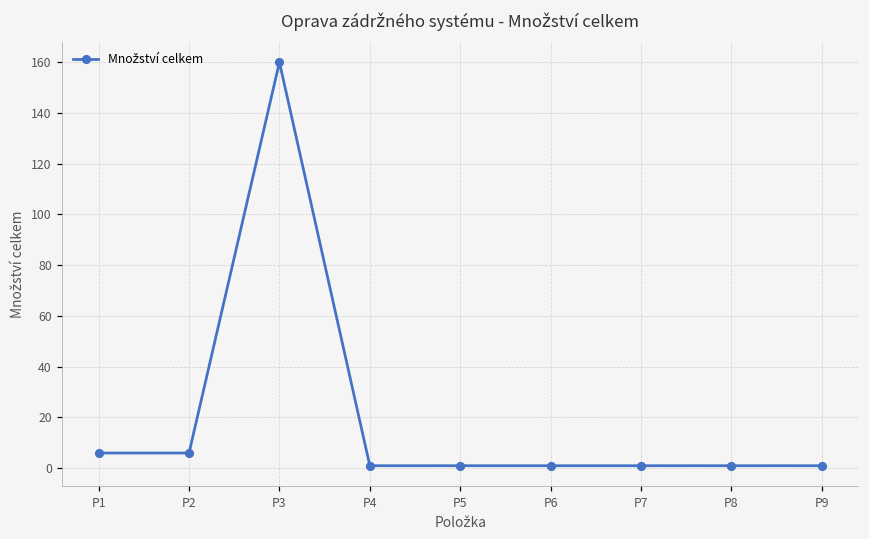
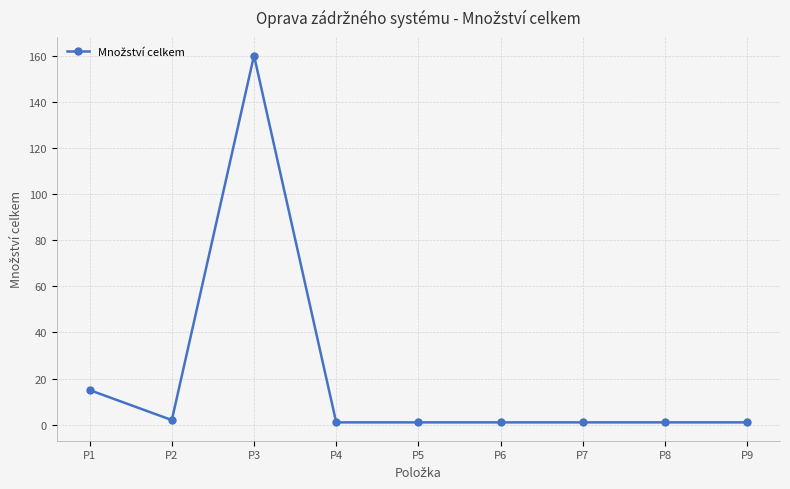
  {
-   "P1": 6,
-   "P2": 6,
+   "P1": 15,
+   "P2": 2,
    "P3": 160,
    "P4": 1,
    "P5": 1,
    "P6": 1,
    "P7": 1,
    "P8": 1,
    "P9": 1
  }
